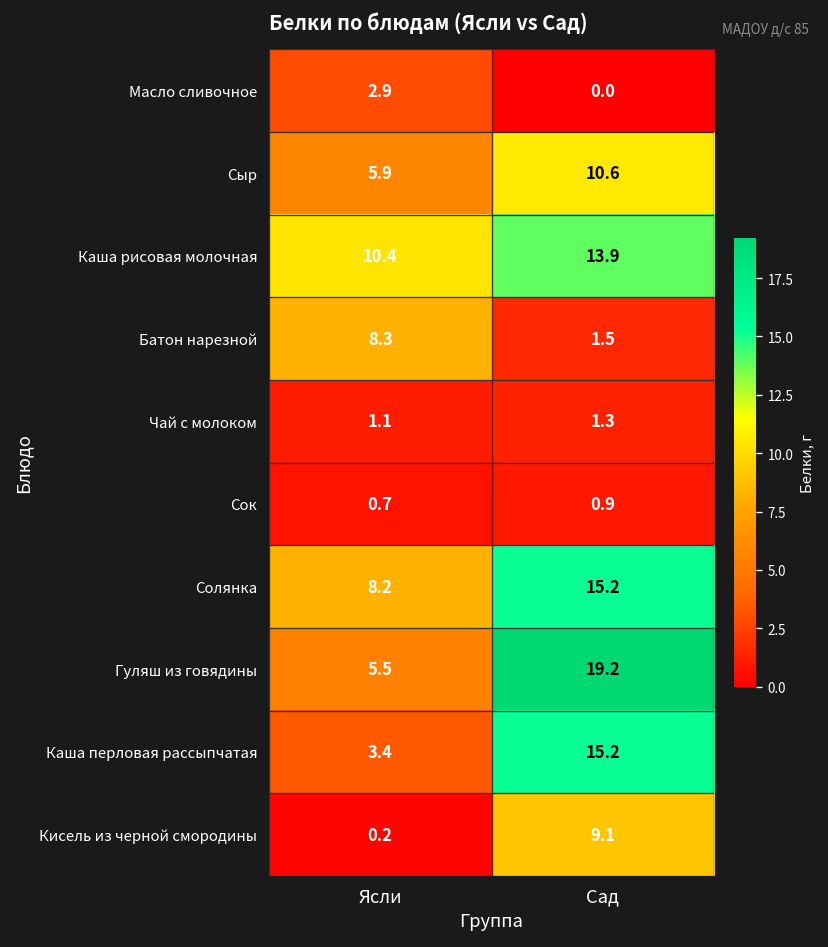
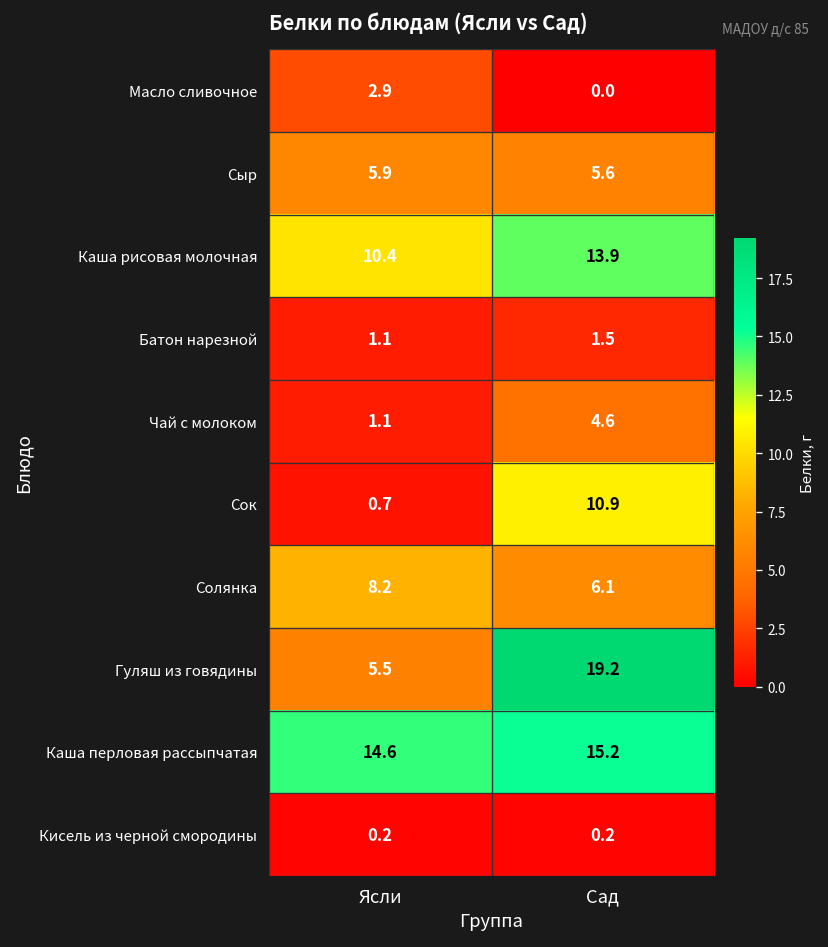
  {
    "Масло сливочное": {
      "Ясли": 2.9,
      "Сад": 0.0
    },
    "Сыр": {
      "Ясли": 5.9,
-     "Сад": 10.6
+     "Сад": 5.6
    },
    "Каша рисовая молочная": {
      "Ясли": 10.4,
      "Сад": 13.9
    },
    "Батон нарезной": {
-     "Ясли": 8.3,
+     "Ясли": 1.1,
      "Сад": 1.5
    },
    "Чай с молоком": {
      "Ясли": 1.1,
-     "Сад": 1.3
+     "Сад": 4.6
    },
    "Сок": {
      "Ясли": 0.7,
-     "Сад": 0.9
+     "Сад": 10.9
    },
    "Солянка": {
      "Ясли": 8.2,
-     "Сад": 15.2
+     "Сад": 6.1
    },
    "Гуляш из говядины": {
      "Ясли": 5.5,
      "Сад": 19.2
    },
    "Каша перловая рассыпчатая": {
-     "Ясли": 3.4,
+     "Ясли": 14.6,
      "Сад": 15.2
    },
    "Кисель из черной смородины": {
      "Ясли": 0.2,
-     "Сад": 9.1
+     "Сад": 0.2
    }
  }
